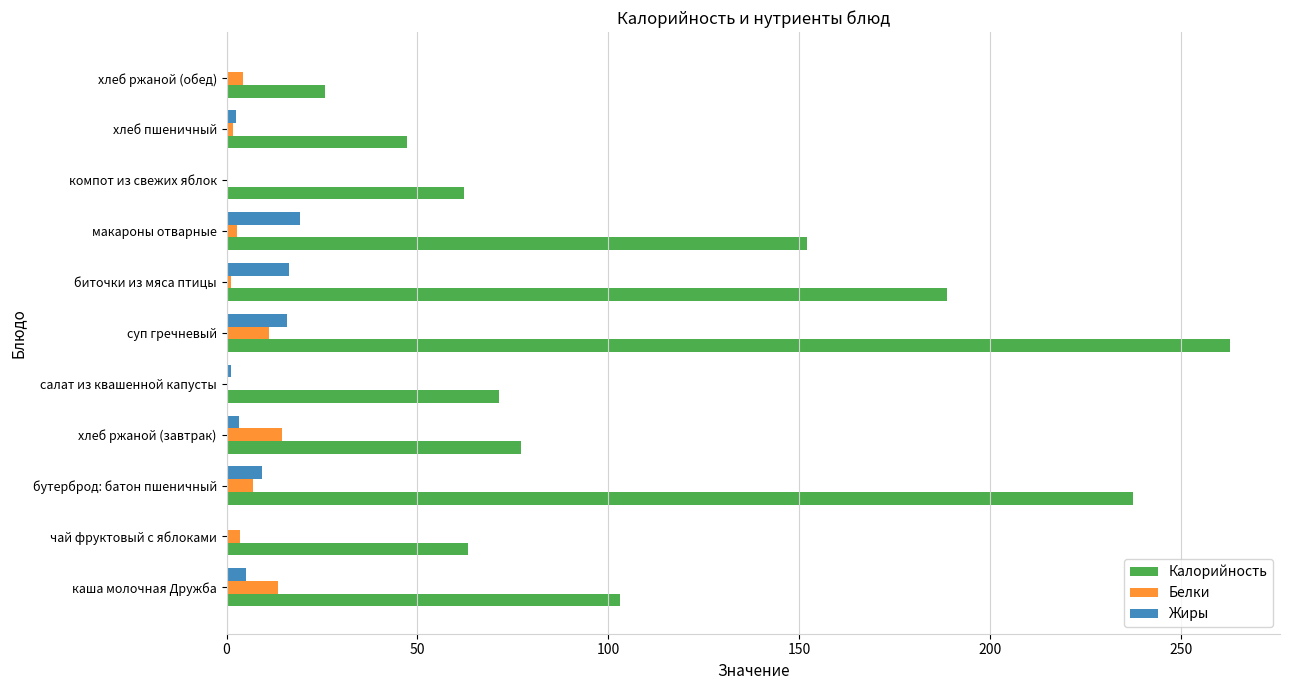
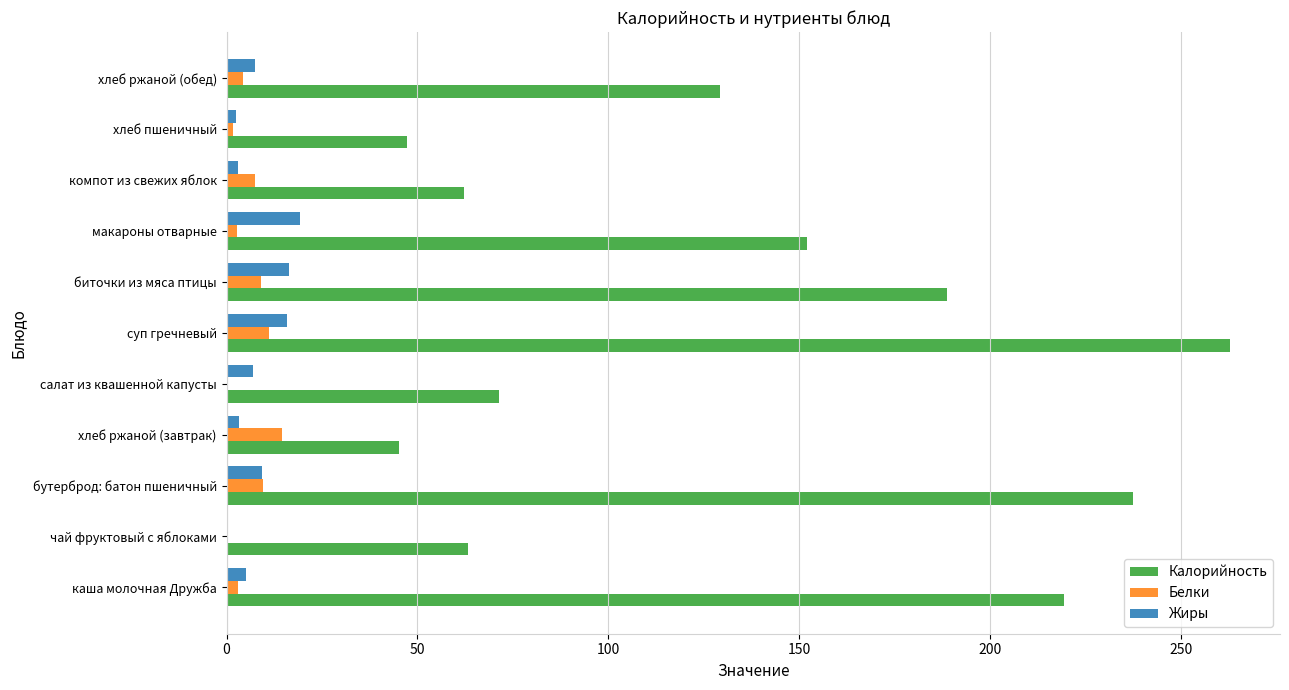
  {
    "Калорийность": {
-     "хлеб ржаной (обед)": 26,
+     "хлеб ржаной (обед)": 129,
      "хлеб пшеничный": 47,
      "компот из свежих яблок": 62,
      "макароны отварные": 152,
      "биточки из мяса птицы": 189,
      "суп гречневый": 263,
      "салат из квашенной капусты": 71,
-     "хлеб ржаной (завтрак)": 77,
+     "хлеб ржаной (завтрак)": 45,
      "бутерброд: батон пшеничный": 238,
      "чай фруктовый с яблоками": 63,
-     "каша молочная Дружба": 103
+     "каша молочная Дружба": 219
    },
    "Белки": {
      "хлеб ржаной (обед)": 4,
      "хлеб пшеничный": 2,
-     "компот из свежих яблок": 0,
+     "компот из свежих яблок": 8,
      "макароны отварные": 3,
-     "биточки из мяса птицы": 1,
+     "биточки из мяса птицы": 9,
      "суп гречневый": 11,
      "салат из квашенной капусты": 0,
      "хлеб ржаной (завтрак)": 15,
-     "бутерброд: батон пшеничный": 7,
-     "чай фруктовый с яблоками": 4,
-     "каша молочная Дружба": 13
+     "бутерброд: батон пшеничный": 10,
+     "чай фруктовый с яблоками": 0,
+     "каша молочная Дружба": 3
    },
    "Жиры": {
-     "хлеб ржаной (обед)": 0,
+     "хлеб ржаной (обед)": 7,
      "хлеб пшеничный": 3,
-     "компот из свежих яблок": 0,
+     "компот из свежих яблок": 3,
      "макароны отварные": 19,
      "биточки из мяса птицы": 16,
      "суп гречневый": 16,
-     "салат из квашенной капусты": 1,
+     "салат из квашенной капусты": 7,
      "хлеб ржаной (завтрак)": 3,
      "бутерброд: батон пшеничный": 9,
      "чай фруктовый с яблоками": 0,
      "каша молочная Дружба": 5
    }
  }
